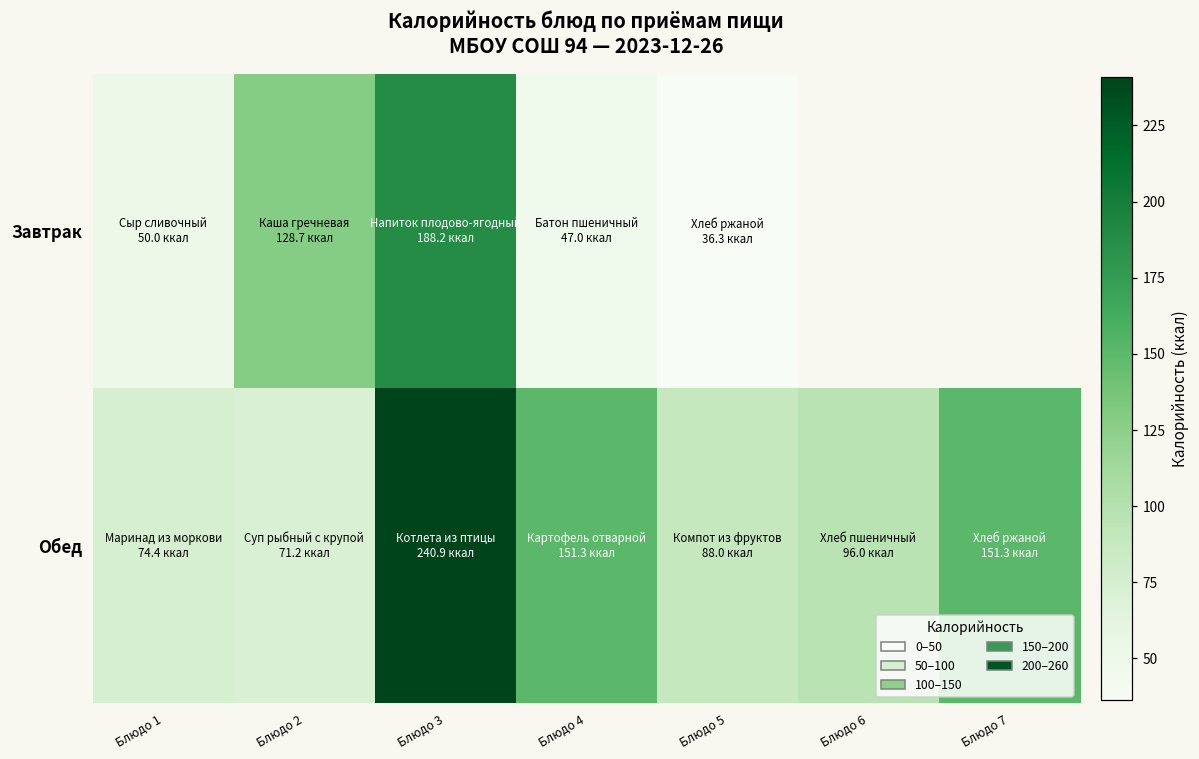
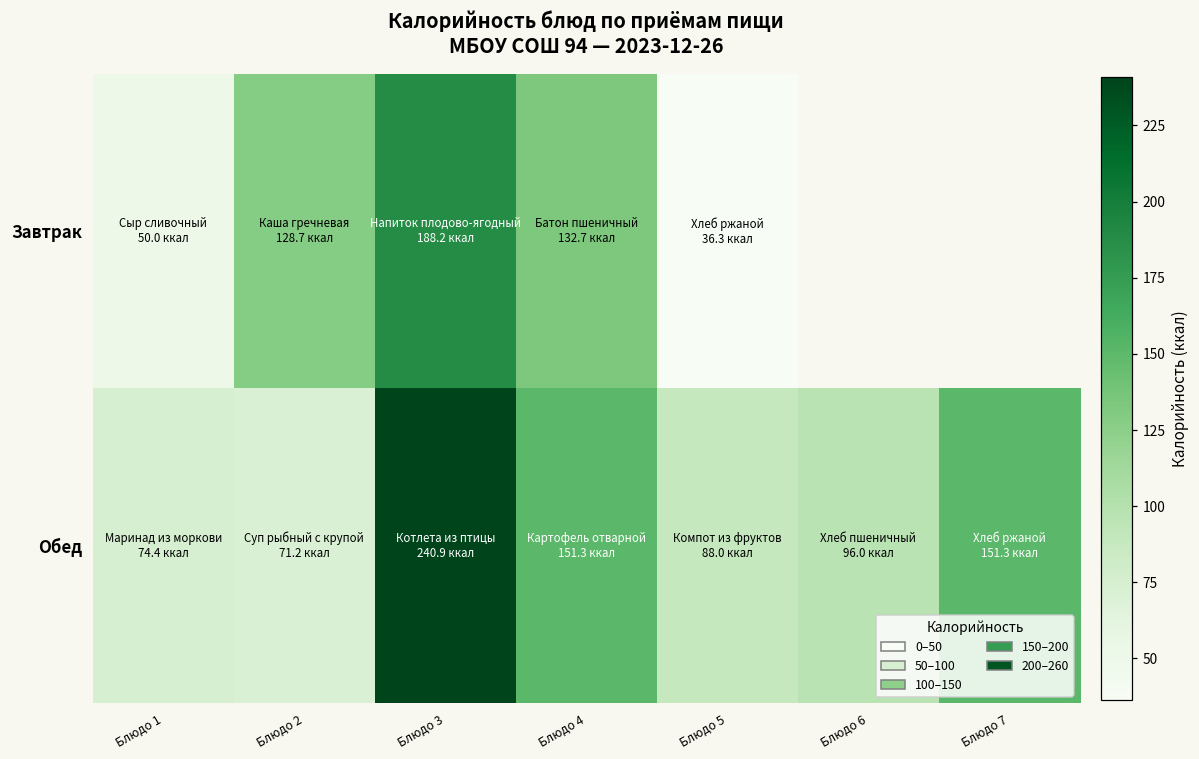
  {
    "Завтрак": {
      "Блюдо 1": 50.0,
      "Блюдо 2": 128.7,
      "Блюдо 3": 188.2,
-     "Блюдо 4": 47.0,
+     "Блюдо 4": 132.7,
      "Блюдо 5": 36.3
    },
    "Обед": {
      "Блюдо 1": 74.4,
      "Блюдо 2": 71.2,
      "Блюдо 3": 240.9,
      "Блюдо 4": 151.3,
      "Блюдо 5": 88.0,
      "Блюдо 6": 96.0,
      "Блюдо 7": 151.3
    }
  }
